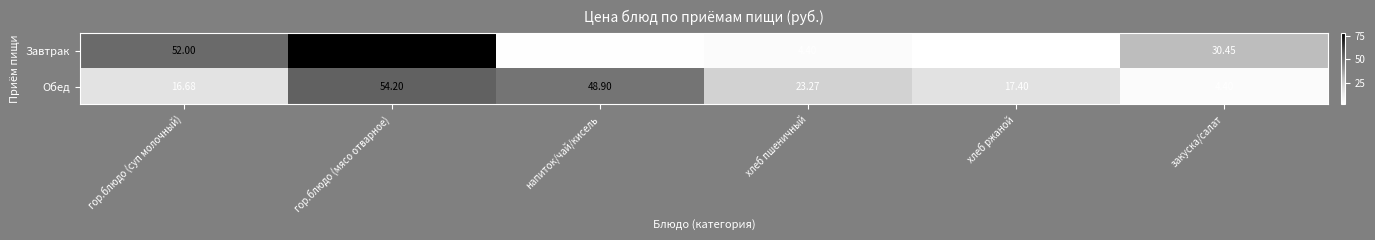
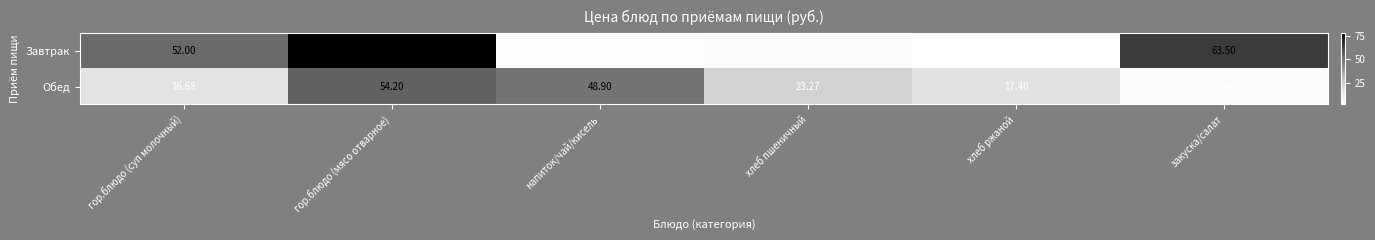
  {
    "Завтрак": {
      "гор.блюдо (суп молочный)": 52.00,
-     "закуска/салат": 30.45
+     "закуска/салат": 63.50
    },
    "Обед": {
      "гор.блюдо (мясо отварное)": 54.20,
      "напиток/чай/кисель": 48.90
    }
  }
